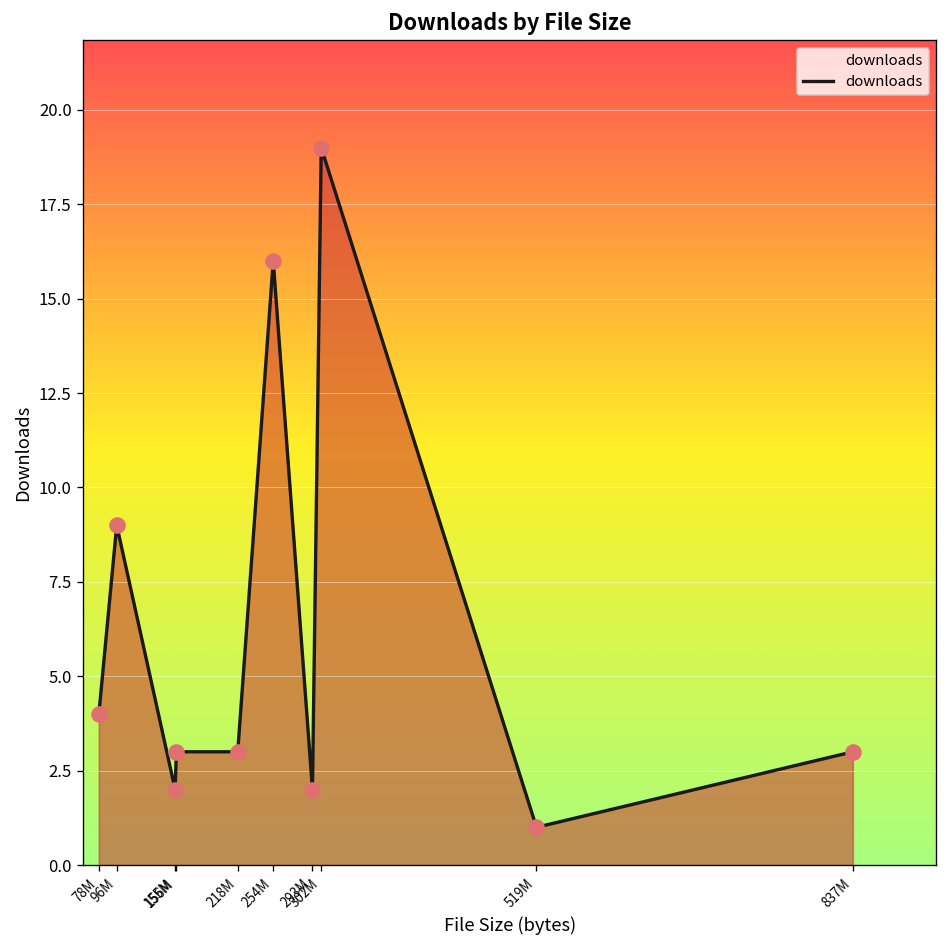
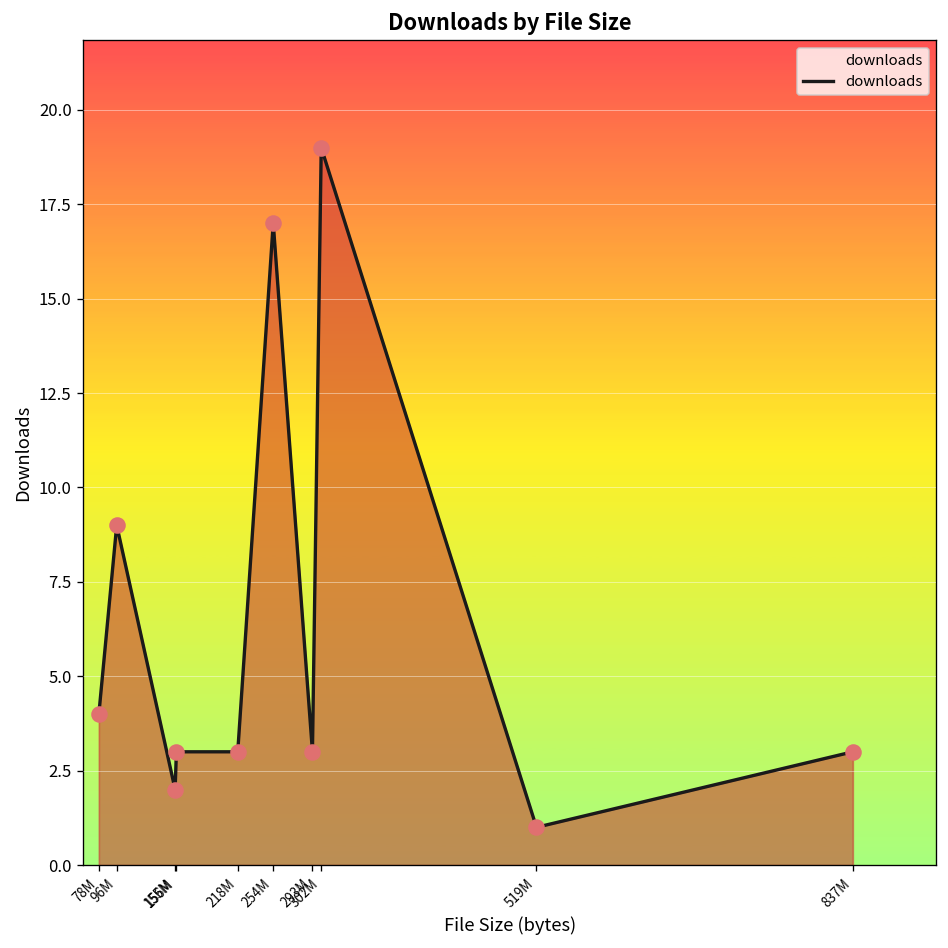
  {
    "78M": 4,
    "96M": 9,
    "155M": 2,
    "156M": 3,
    "218M": 3,
-   "254M": 16,
-   "293M": 2,
+   "254M": 17,
+   "293M": 3,
    "302M": 19,
    "519M": 1,
    "837M": 3
  }
